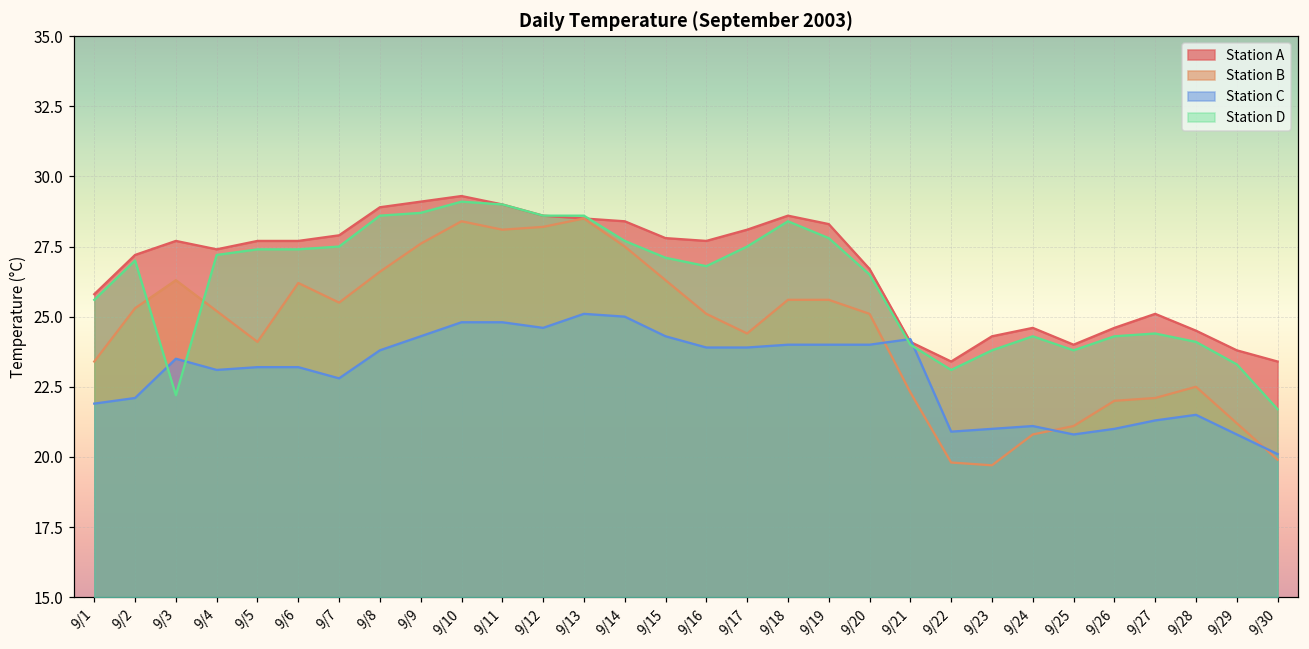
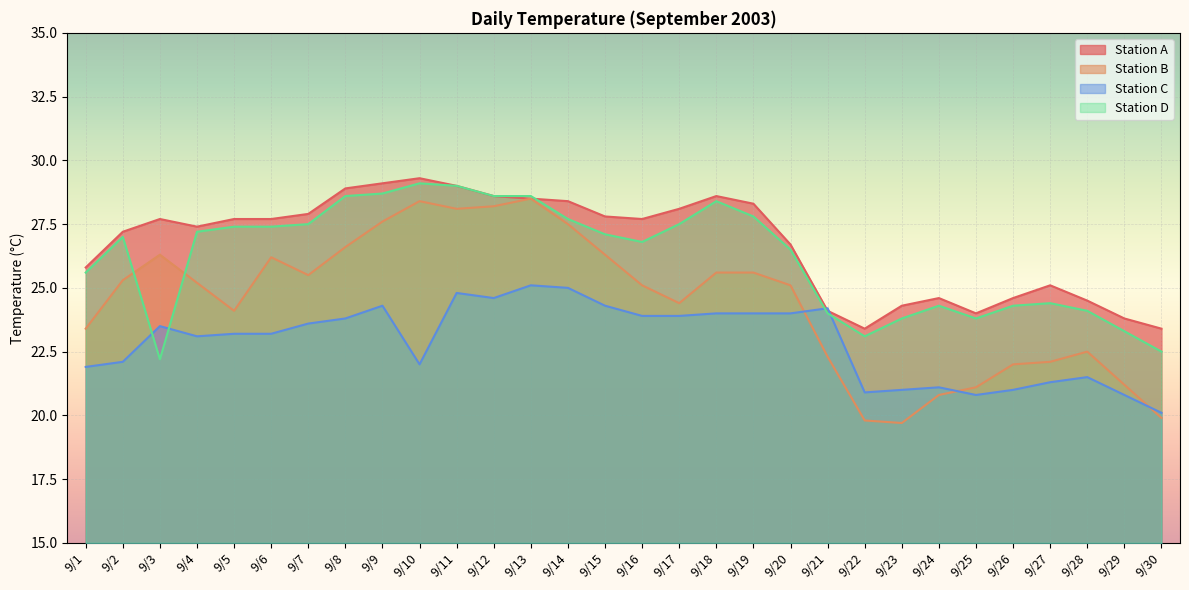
  {
    "Station C": {
      "9/1": 21.9,
      "9/2": 22.1,
      "9/3": 23.5,
      "9/4": 23.1,
      "9/5": 23.2,
      "9/6": 23.2,
-     "9/7": 22.8,
+     "9/7": 23.6,
      "9/8": 23.8,
      "9/9": 24.3,
-     "9/10": 24.8,
+     "9/10": 22.0,
      "9/11": 24.8,
      "9/12": 24.6,
      "9/13": 25.1,
      "9/14": 25.0,
      "9/15": 24.3,
      "9/16": 23.9,
      "9/17": 23.9,
      "9/18": 24.0,
      "9/19": 24.0,
      "9/20": 24.0,
      "9/22": 20.9,
      "9/23": 21.0,
      "9/24": 21.1,
      "9/25": 20.8,
      "9/26": 21.0,
      "9/27": 21.3,
      "9/28": 21.5,
      "9/29": 20.8,
      "9/30": 20.1
    },
    "Station D": {
      "9/1": 25.6,
      "9/2": 27.0,
      "9/3": 22.2,
      "9/4": 27.2,
      "9/5": 27.4,
      "9/6": 27.4,
      "9/7": 27.5,
      "9/8": 28.6,
      "9/9": 28.7,
      "9/10": 29.1,
      "9/14": 27.7,
      "9/15": 27.1,
      "9/16": 26.8,
      "9/17": 27.5,
      "9/18": 28.4,
      "9/19": 27.8,
      "9/20": 26.5,
      "9/21": 24.0,
      "9/22": 23.1,
      "9/23": 23.8,
      "9/24": 24.3,
      "9/25": 23.8,
      "9/26": 24.3,
      "9/27": 24.4,
      "9/28": 24.1,
      "9/29": 23.3,
-     "9/30": 21.7
+     "9/30": 22.5
    }
  }
